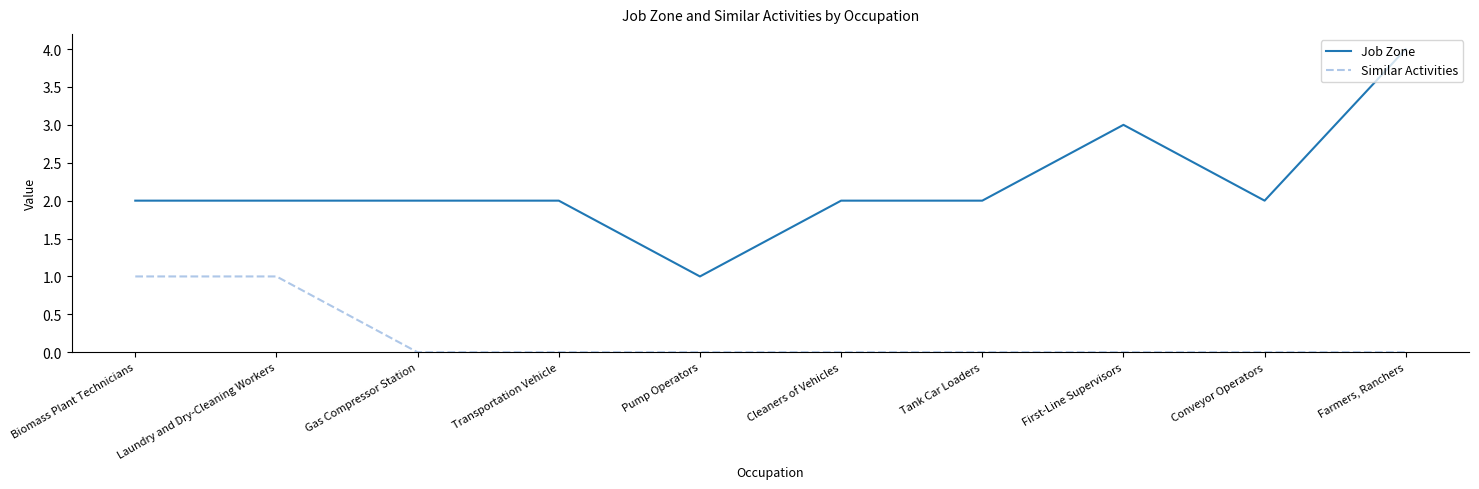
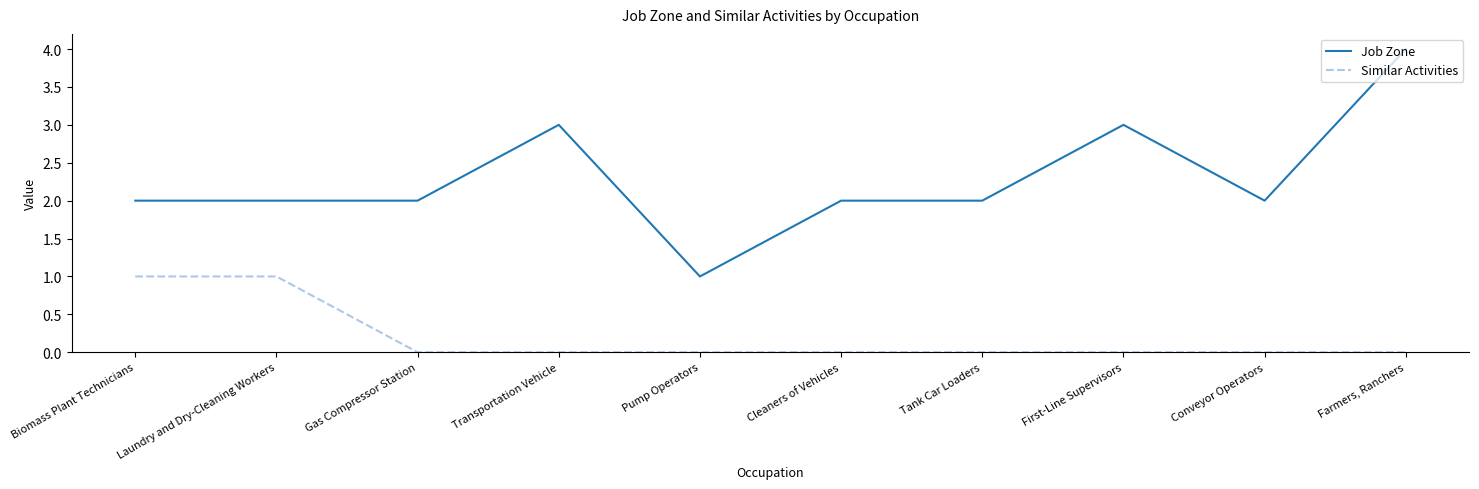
  {
    "Job Zone": {
      "Biomass Plant Technicians": 2,
      "Laundry and Dry-Cleaning Workers": 2,
      "Gas Compressor Station": 2,
-     "Transportation Vehicle": 2,
+     "Transportation Vehicle": 3,
      "Pump Operators": 1,
      "Cleaners of Vehicles": 2,
      "Tank Car Loaders": 2,
      "First-Line Supervisors": 3,
      "Conveyor Operators": 2
    },
    "Similar Activities": {
      "Biomass Plant Technicians": 1,
      "Laundry and Dry-Cleaning Workers": 1,
      "Gas Compressor Station": 0,
      "Transportation Vehicle": 0,
      "Pump Operators": 0,
      "Cleaners of Vehicles": 0,
      "Tank Car Loaders": 0,
      "First-Line Supervisors": 0,
      "Conveyor Operators": 0,
      "Farmers, Ranchers": 0
    }
  }
